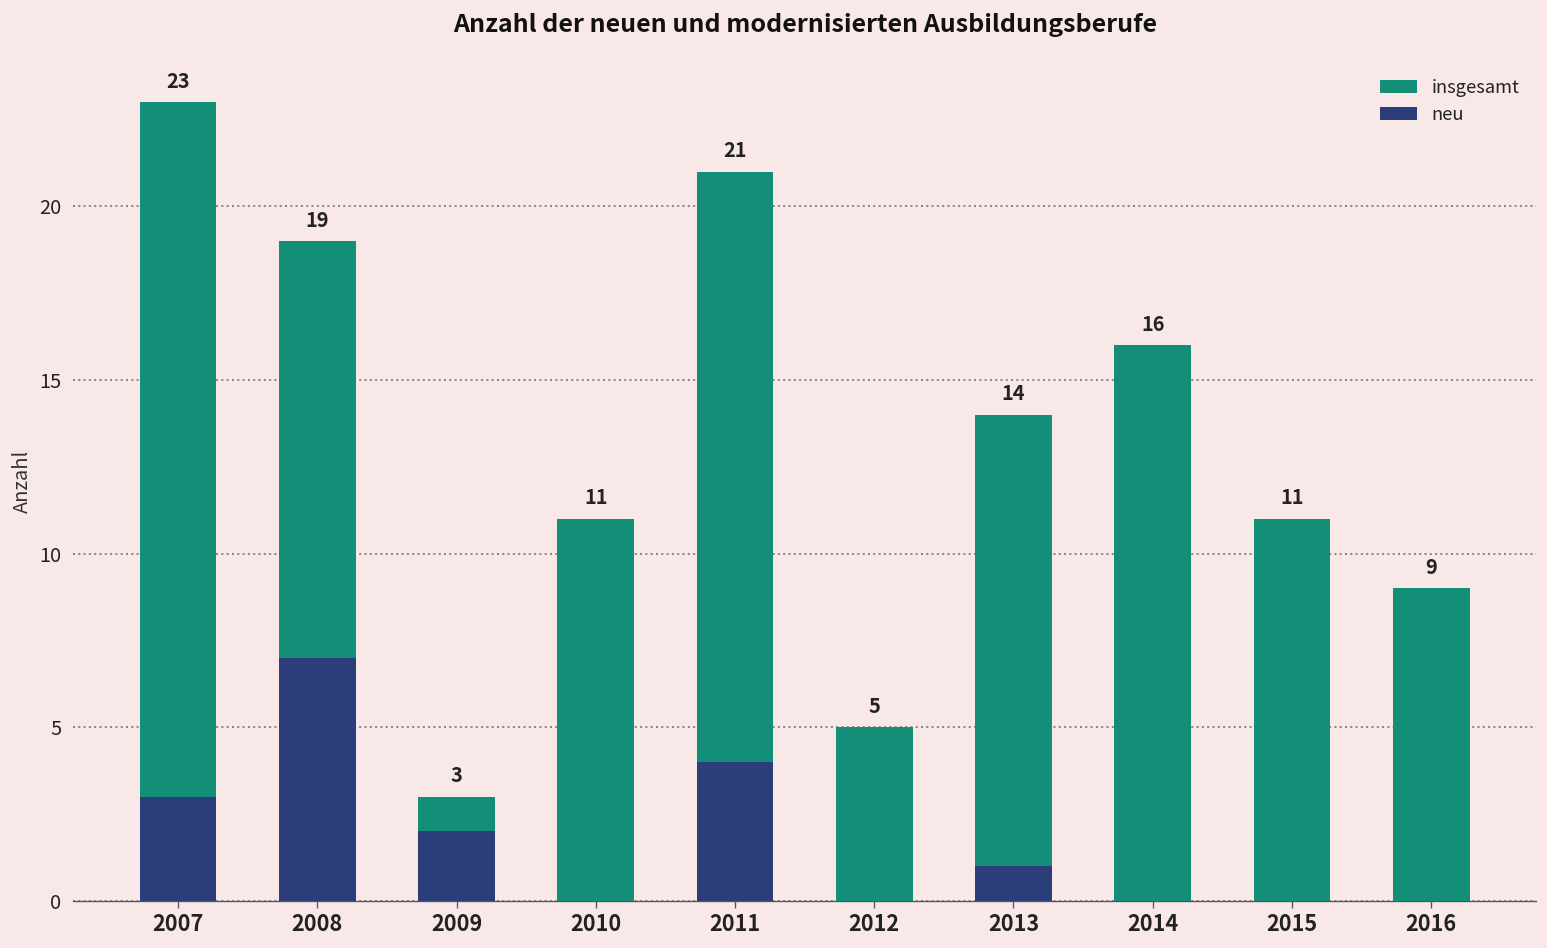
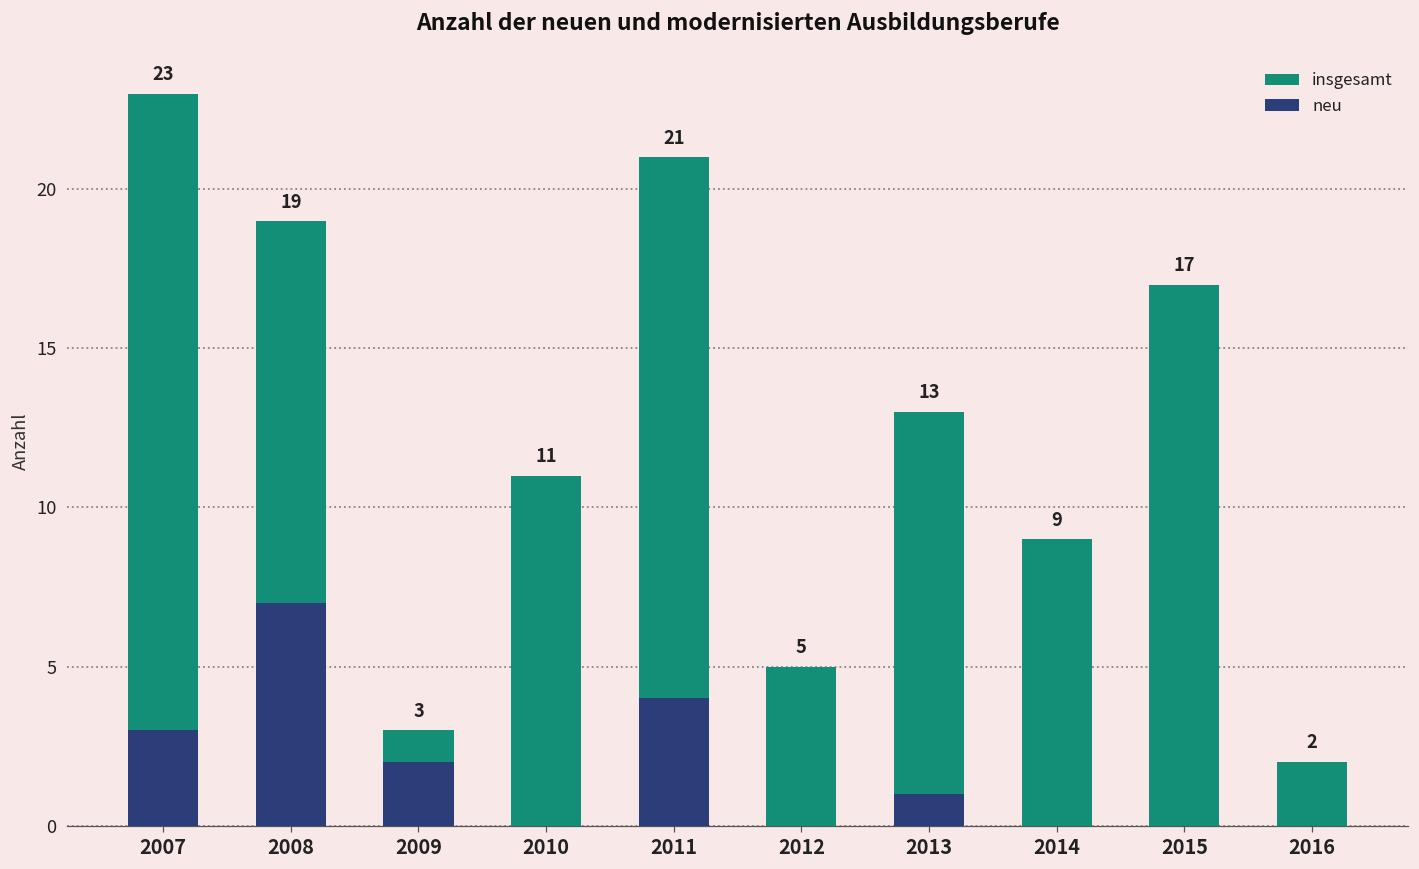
  {
    "insgesamt": {
      "2007": 23,
      "2008": 19,
      "2009": 3,
      "2010": 11,
      "2011": 21,
      "2012": 5,
-     "2013": 14,
-     "2014": 16,
-     "2015": 11,
-     "2016": 9
+     "2013": 13,
+     "2014": 9,
+     "2015": 17,
+     "2016": 2
    },
    "neu": {
      "2010": 0.0,
      "2012": 0.0,
      "2014": 0.0,
      "2015": 0.0,
      "2016": 0.0
    }
  }
